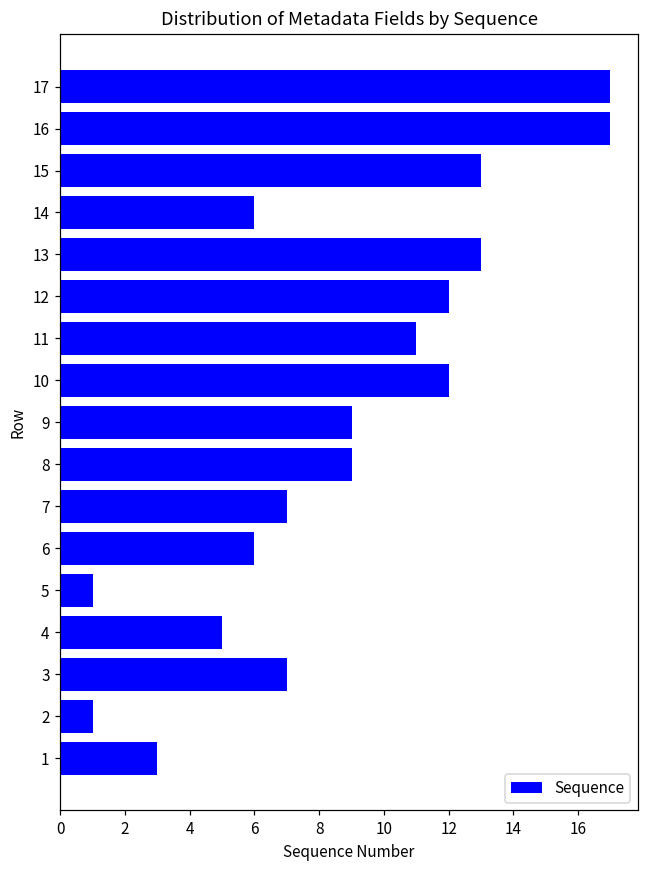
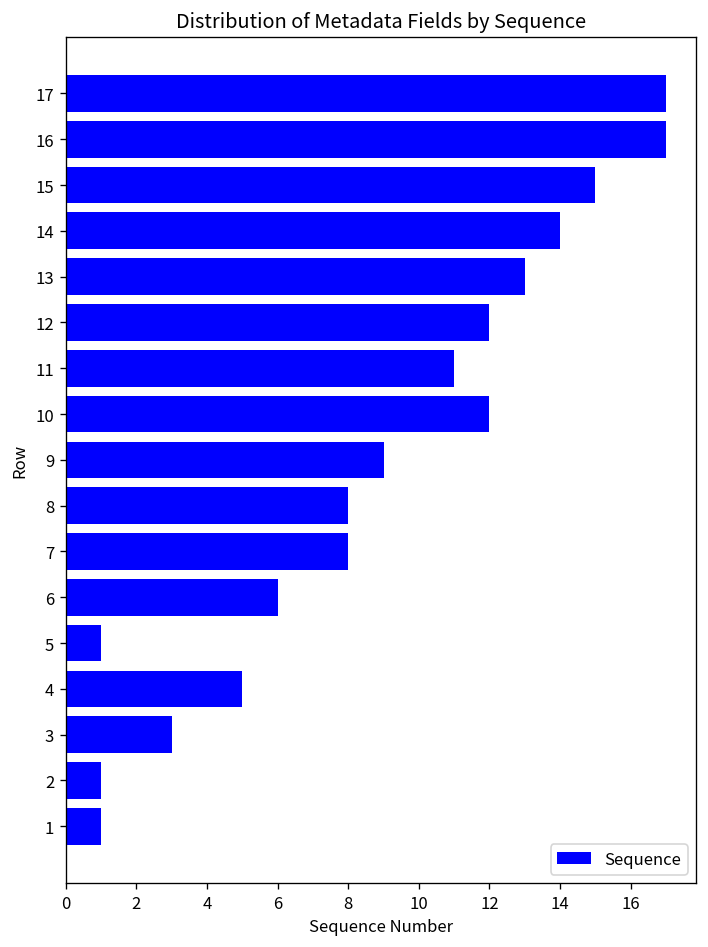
  {
    "17": 17,
    "16": 17,
-   "15": 13,
-   "14": 6,
+   "15": 15,
+   "14": 14,
    "13": 13,
    "12": 12,
    "11": 11,
    "10": 12,
    "9": 9,
-   "8": 9,
-   "7": 7,
+   "8": 8,
+   "7": 8,
    "6": 6,
    "5": 1,
    "4": 5,
-   "3": 7,
+   "3": 3,
    "2": 1,
-   "1": 3
+   "1": 1
  }
